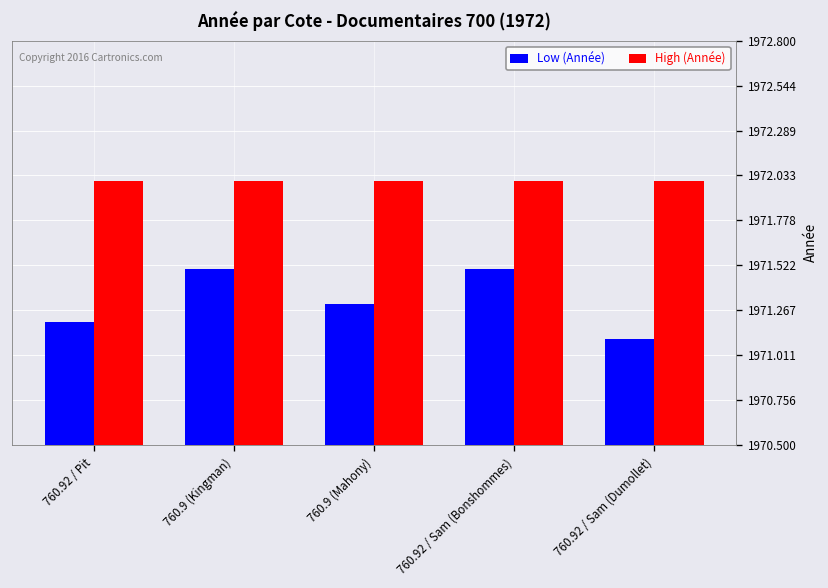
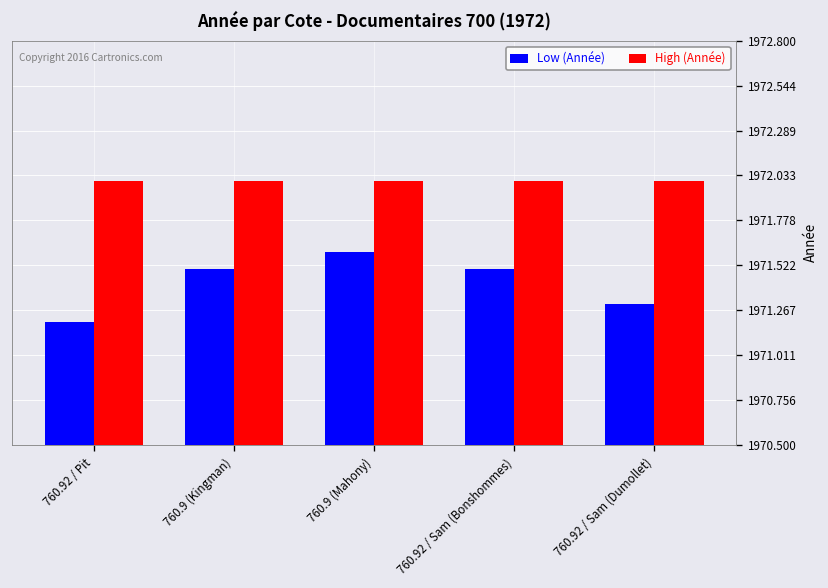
  {
    "Low (Année)": {
      "760.92 / Pit": 1971.2,
      "760.9 (Kingman)": 1971.5,
-     "760.9 (Mahony)": 1971.3,
+     "760.9 (Mahony)": 1971.6,
      "760.92 / Sam (Bonshommes)": 1971.5,
-     "760.92 / Sam (Dumollet)": 1971.1
+     "760.92 / Sam (Dumollet)": 1971.3
    },
    "High (Année)": {
      "760.92 / Pit": 1972.0,
      "760.9 (Kingman)": 1972.0,
      "760.9 (Mahony)": 1972.0,
      "760.92 / Sam (Bonshommes)": 1972.0,
      "760.92 / Sam (Dumollet)": 1972.0
    }
  }
